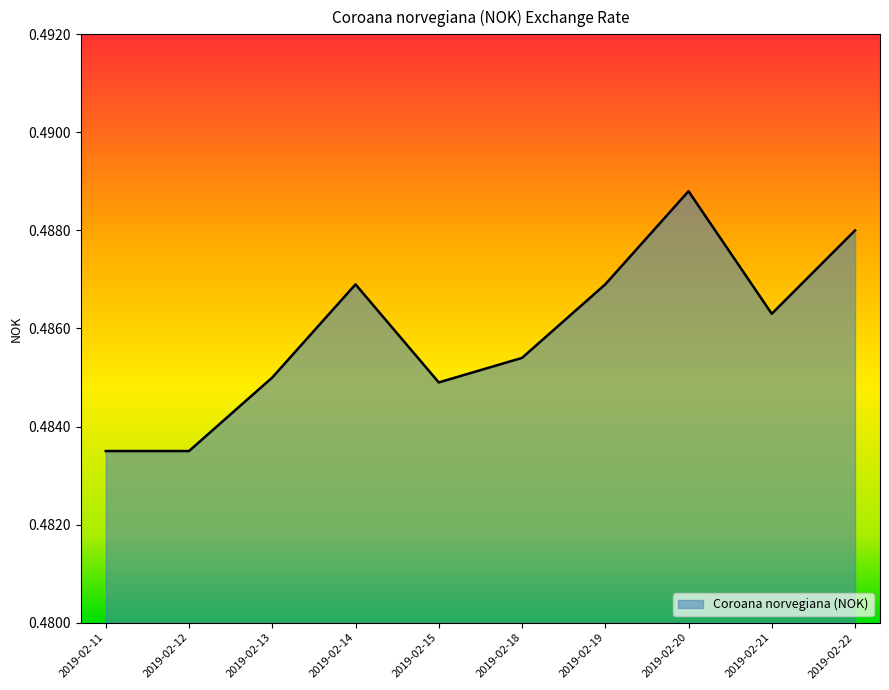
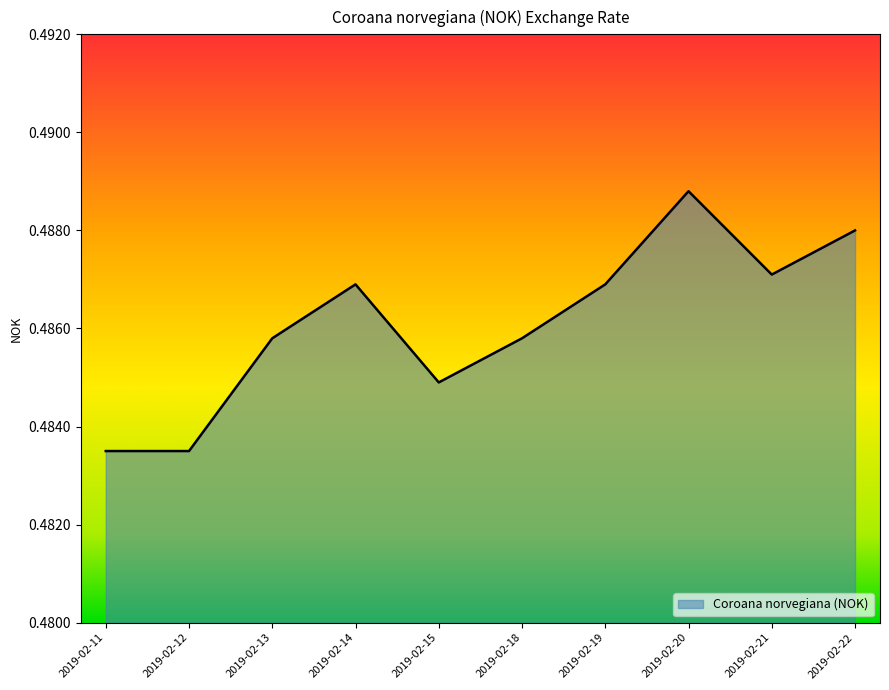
  {
    "2019-02-11": 0.4835,
    "2019-02-12": 0.4835,
-   "2019-02-13": 0.4850,
+   "2019-02-13": 0.4858,
    "2019-02-14": 0.4869,
    "2019-02-15": 0.4849,
-   "2019-02-18": 0.4854,
+   "2019-02-18": 0.4858,
    "2019-02-19": 0.4869,
    "2019-02-20": 0.4888,
-   "2019-02-21": 0.4863,
+   "2019-02-21": 0.4871,
    "2019-02-22": 0.4880
  }
